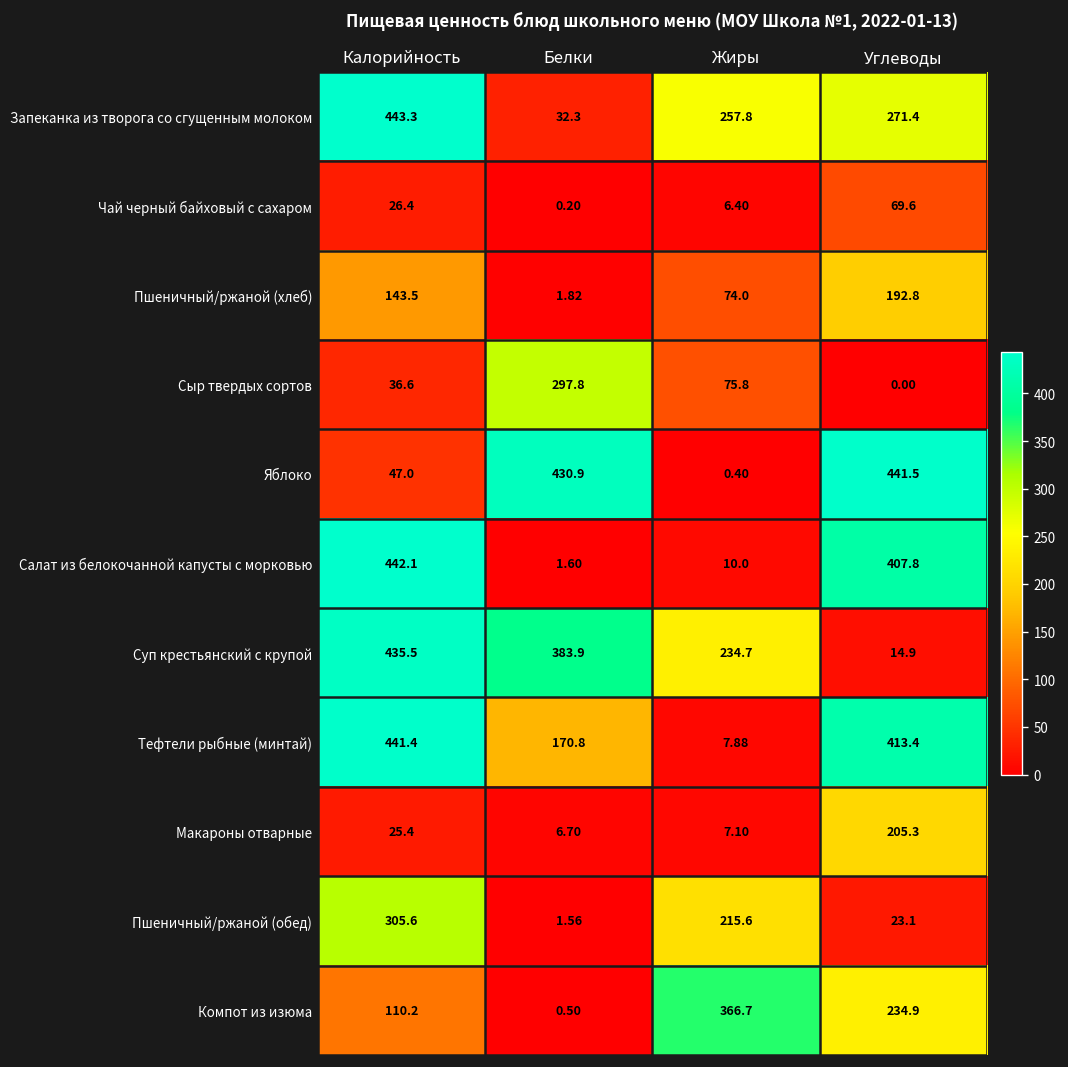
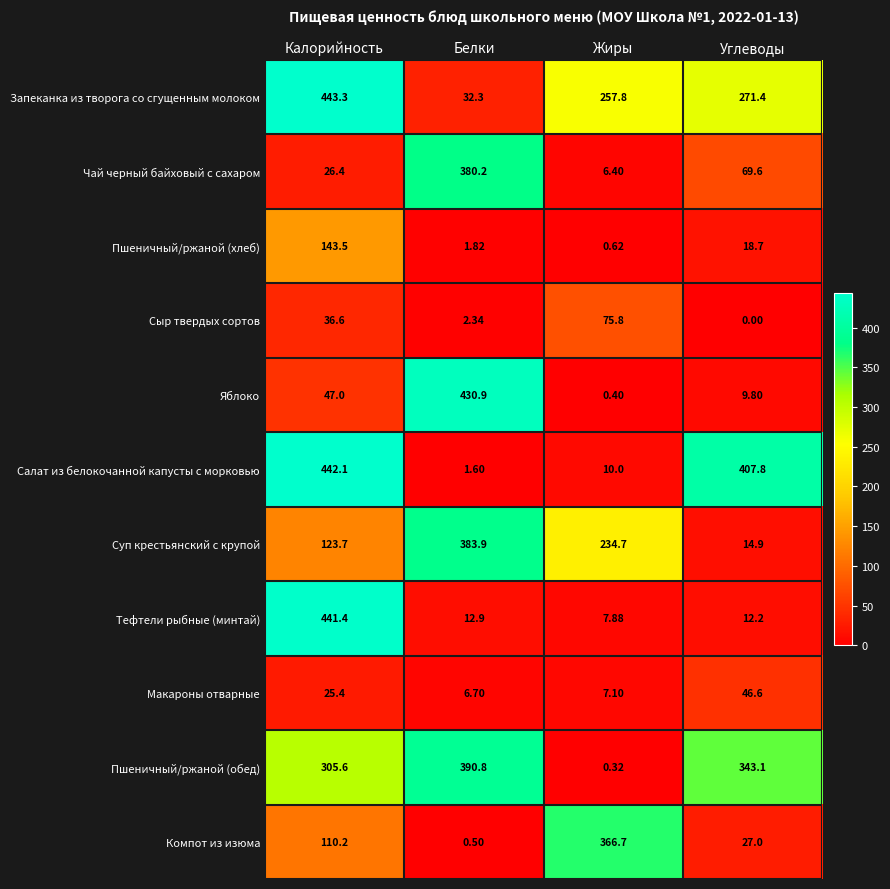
  {
    "Запеканка из творога со сгущенным молоком": {
      "Калорийность": 443.3,
      "Белки": 32.3,
      "Жиры": 257.8,
      "Углеводы": 271.4
    },
    "Чай черный байховый с сахаром": {
      "Калорийность": 26.4,
-     "Белки": 0.20,
+     "Белки": 380.2,
      "Жиры": 6.40,
      "Углеводы": 69.6
    },
    "Пшеничный/ржаной (хлеб)": {
      "Калорийность": 143.5,
      "Белки": 1.82,
-     "Жиры": 74.0,
-     "Углеводы": 192.8
+     "Жиры": 0.62,
+     "Углеводы": 18.7
    },
    "Сыр твердых сортов": {
      "Калорийность": 36.6,
-     "Белки": 297.8,
+     "Белки": 2.34,
      "Жиры": 75.8,
      "Углеводы": 0.00
    },
    "Яблоко": {
      "Калорийность": 47.0,
      "Белки": 430.9,
      "Жиры": 0.40,
-     "Углеводы": 441.5
+     "Углеводы": 9.80
    },
    "Салат из белокочанной капусты с морковью": {
      "Калорийность": 442.1,
      "Белки": 1.60,
      "Жиры": 10.0,
      "Углеводы": 407.8
    },
    "Суп крестьянский с крупой": {
-     "Калорийность": 435.5,
+     "Калорийность": 123.7,
      "Белки": 383.9,
      "Жиры": 234.7,
      "Углеводы": 14.9
    },
    "Тефтели рыбные (минтай)": {
      "Калорийность": 441.4,
-     "Белки": 170.8,
+     "Белки": 12.9,
      "Жиры": 7.88,
-     "Углеводы": 413.4
+     "Углеводы": 12.2
    },
    "Макароны отварные": {
      "Калорийность": 25.4,
      "Белки": 6.70,
      "Жиры": 7.10,
-     "Углеводы": 205.3
+     "Углеводы": 46.6
    },
    "Пшеничный/ржаной (обед)": {
      "Калорийность": 305.6,
-     "Белки": 1.56,
-     "Жиры": 215.6,
-     "Углеводы": 23.1
+     "Белки": 390.8,
+     "Жиры": 0.32,
+     "Углеводы": 343.1
    },
    "Компот из изюма": {
      "Калорийность": 110.2,
      "Белки": 0.50,
      "Жиры": 366.7,
-     "Углеводы": 234.9
+     "Углеводы": 27.0
    }
  }
